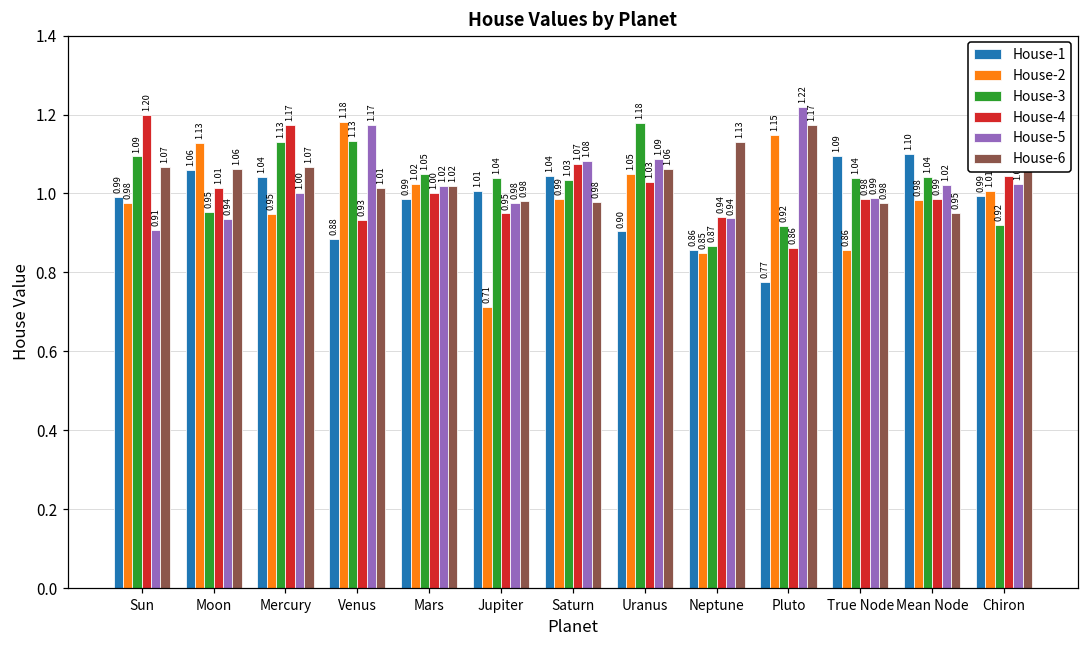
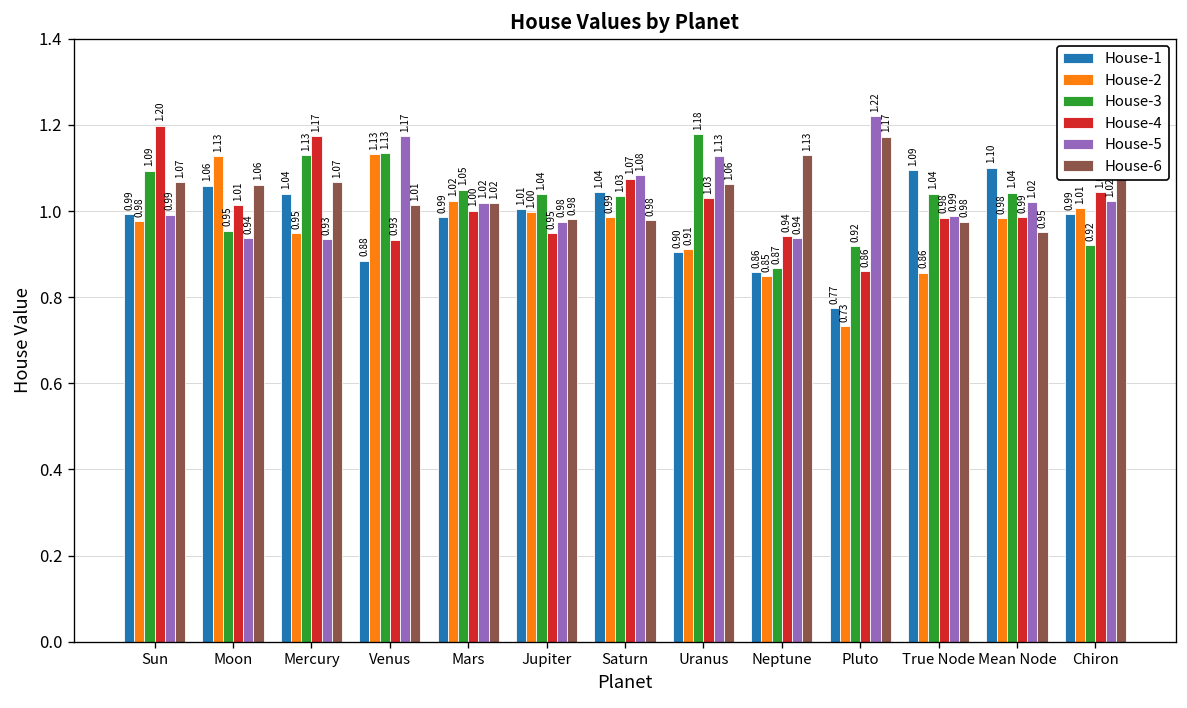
  {
    "House-1": {
      "Sun": 0.99,
      "Moon": 1.06,
      "Mercury": 1.04,
      "Venus": 0.88,
      "Mars": 0.99,
      "Jupiter": 1.01,
      "Saturn": 1.04,
      "Uranus": 0.90,
      "Neptune": 0.86,
      "Pluto": 0.77,
      "True Node": 1.09,
      "Mean Node": 1.10,
      "Chiron": 0.99
    },
    "House-2": {
      "Sun": 0.98,
      "Moon": 1.13,
      "Mercury": 0.95,
-     "Venus": 1.18,
+     "Venus": 1.13,
      "Mars": 1.02,
-     "Jupiter": 0.71,
+     "Jupiter": 1.00,
      "Saturn": 0.99,
-     "Uranus": 1.05,
+     "Uranus": 0.91,
      "Neptune": 0.85,
-     "Pluto": 1.15,
+     "Pluto": 0.73,
      "True Node": 0.86,
      "Mean Node": 0.98
    },
    "House-3": {
      "Sun": 1.09,
      "Moon": 0.95,
      "Mercury": 1.13,
      "Venus": 1.13,
      "Mars": 1.05,
      "Jupiter": 1.04,
      "Saturn": 1.03,
      "Uranus": 1.18,
      "Neptune": 0.87,
      "Pluto": 0.92,
      "True Node": 1.04,
      "Mean Node": 1.04,
      "Chiron": 0.92
    },
    "House-4": {
      "Sun": 1.20,
      "Moon": 1.01,
      "Mercury": 1.17,
      "Venus": 0.93,
      "Mars": 1.00,
      "Jupiter": 0.95,
      "Saturn": 1.07,
      "Uranus": 1.03,
      "Neptune": 0.94,
      "Pluto": 0.86,
      "True Node": 0.98,
      "Mean Node": 0.99
    },
    "House-5": {
-     "Sun": 0.91,
+     "Sun": 0.99,
      "Moon": 0.94,
-     "Mercury": 1.00,
+     "Mercury": 0.93,
      "Venus": 1.17,
      "Mars": 1.02,
      "Jupiter": 0.98,
      "Saturn": 1.08,
-     "Uranus": 1.09,
+     "Uranus": 1.13,
      "Neptune": 0.94,
      "Pluto": 1.22,
      "True Node": 0.99,
      "Mean Node": 1.02
    },
    "House-6": {
      "Sun": 1.07,
      "Moon": 1.06,
      "Mercury": 1.07,
      "Venus": 1.01,
      "Mars": 1.02,
      "Jupiter": 0.98,
      "Saturn": 0.98,
      "Uranus": 1.06,
      "Neptune": 1.13,
      "Pluto": 1.17,
      "True Node": 0.98,
      "Mean Node": 0.95
    }
  }
